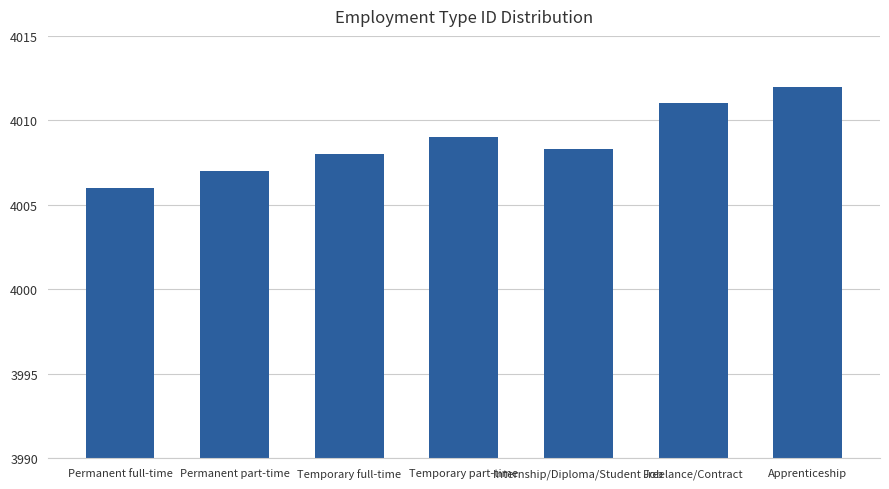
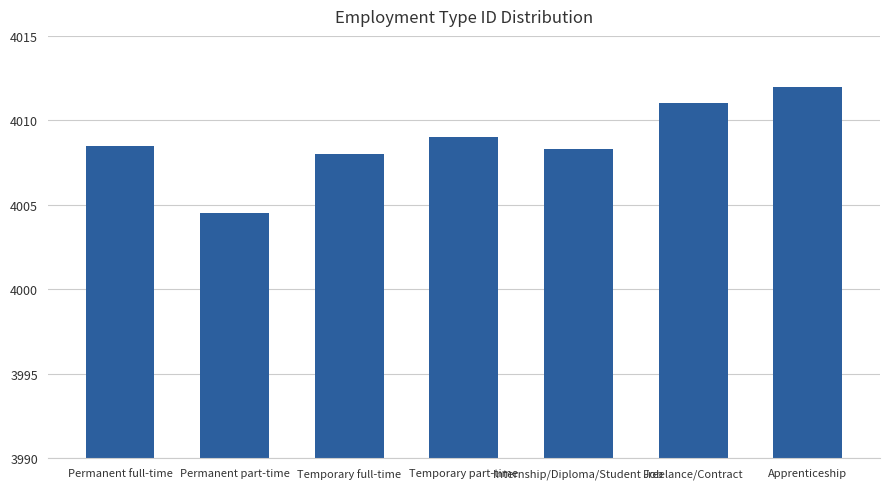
  {
-   "Permanent full-time": 4006.0,
-   "Permanent part-time": 4007.0,
+   "Permanent full-time": 4008.5,
+   "Permanent part-time": 4004.5,
    "Temporary full-time": 4008.0,
    "Internship/Diploma/Student Job": 4008.3,
    "Apprenticeship": 4012.0
  }
